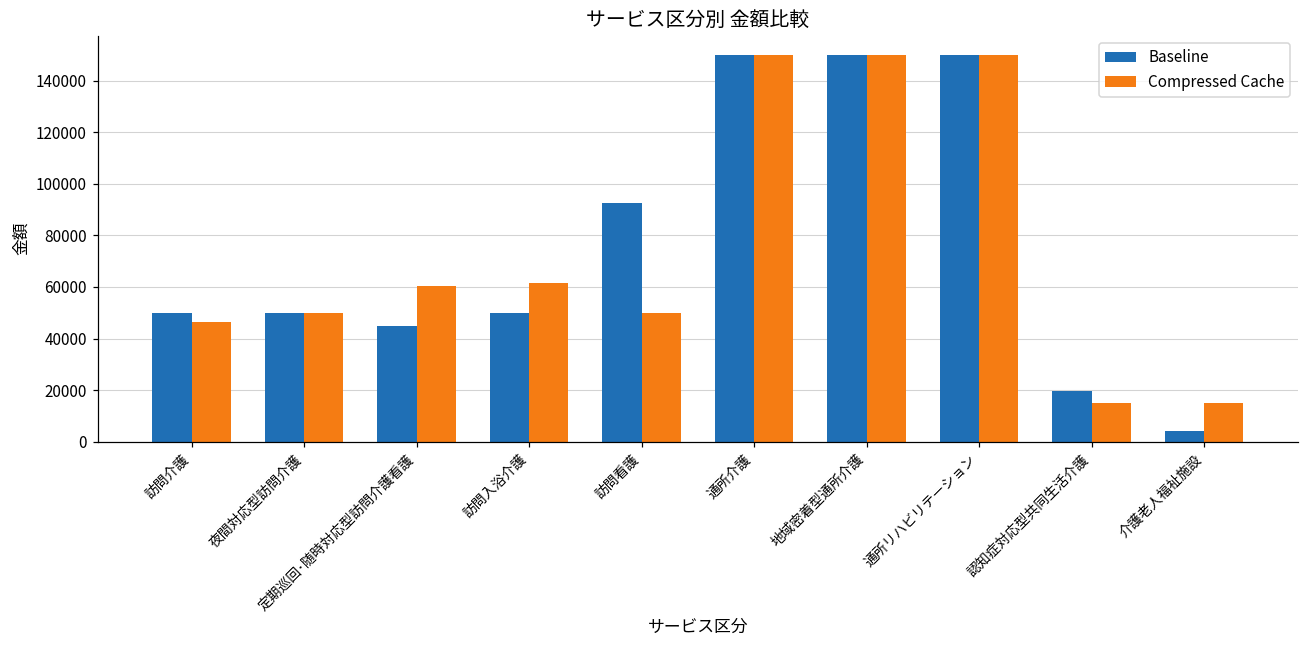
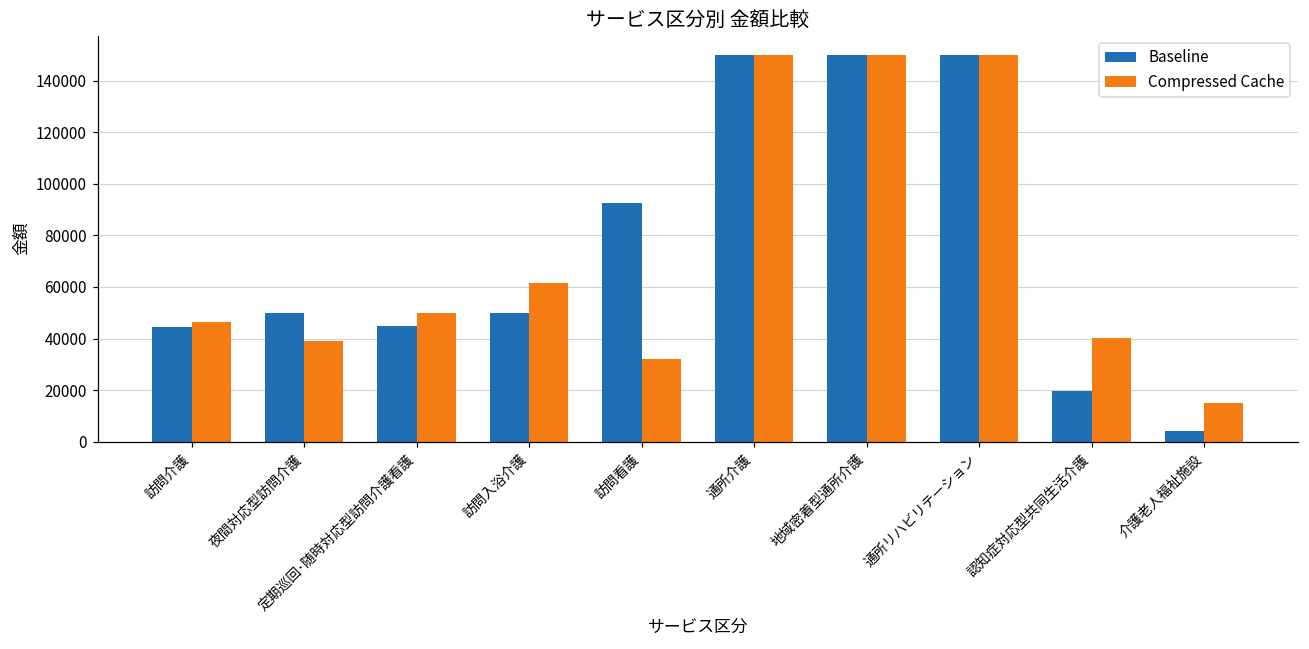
  {
    "Baseline": {
-     "訪問介護": 50000,
+     "訪問介護": 45000,
      "夜間対応型訪問介護": 50000,
      "定期巡回･随時対応型訪問介護看護": 45000,
      "訪問入浴介護": 50000,
      "訪問看護": 93000,
      "通所介護": 150000,
      "地域密着型通所介護": 150000,
      "通所リハビリテーション": 150000,
      "認知症対応型共同生活介護": 19000,
      "介護老人福祉施設": 4000
    },
    "Compressed Cache": {
      "訪問介護": 46000,
-     "夜間対応型訪問介護": 50000,
-     "定期巡回･随時対応型訪問介護看護": 61000,
+     "夜間対応型訪問介護": 39000,
+     "定期巡回･随時対応型訪問介護看護": 50000,
      "訪問入浴介護": 61000,
-     "訪問看護": 50000,
+     "訪問看護": 32000,
      "通所介護": 150000,
      "地域密着型通所介護": 150000,
      "通所リハビリテーション": 150000,
-     "認知症対応型共同生活介護": 15000,
+     "認知症対応型共同生活介護": 40000,
      "介護老人福祉施設": 15000
    }
  }
